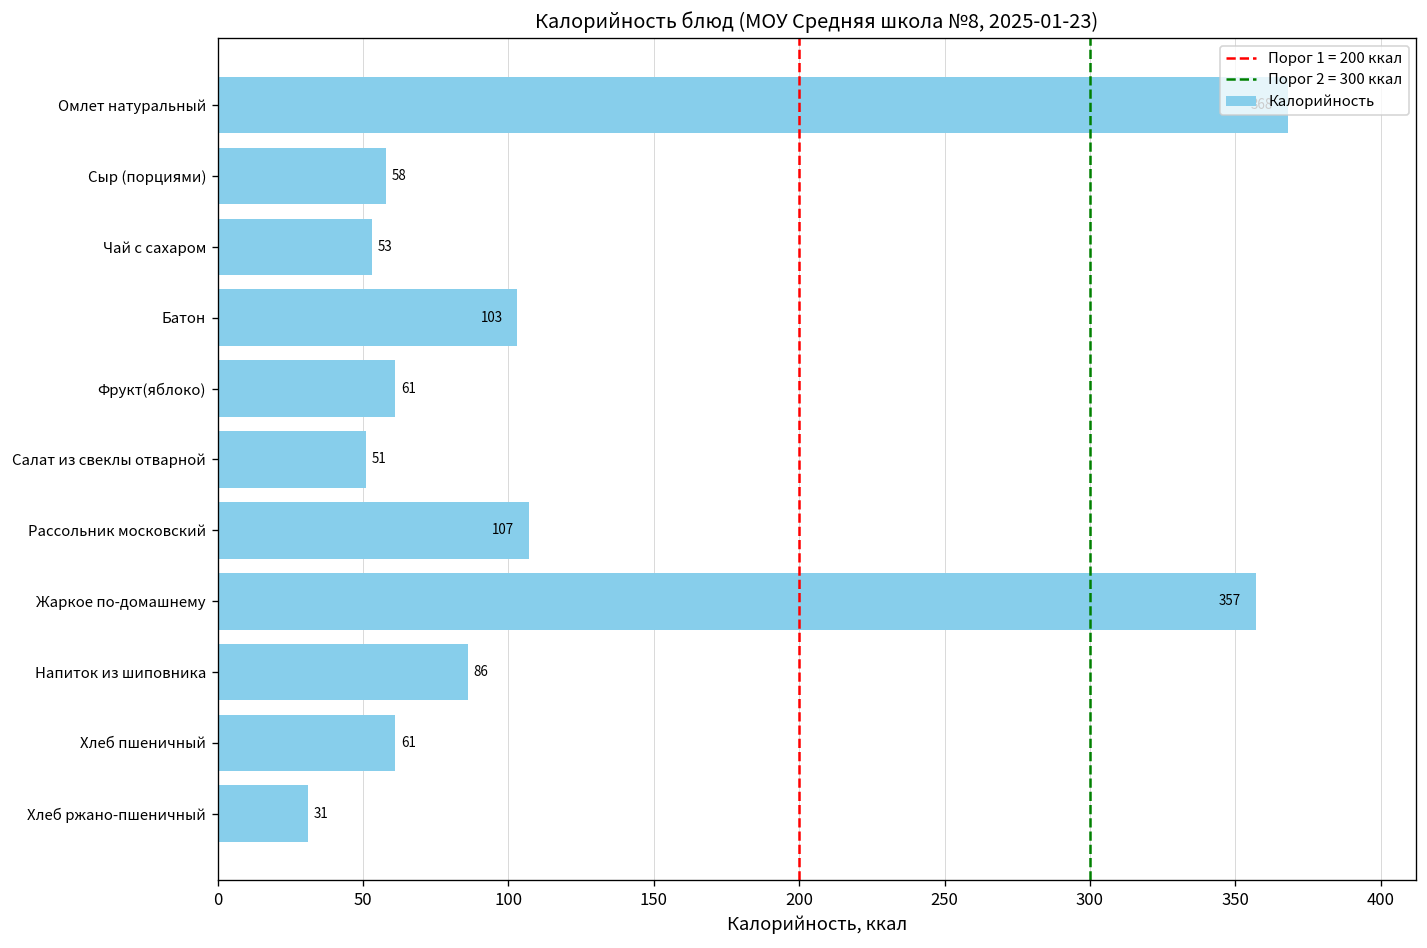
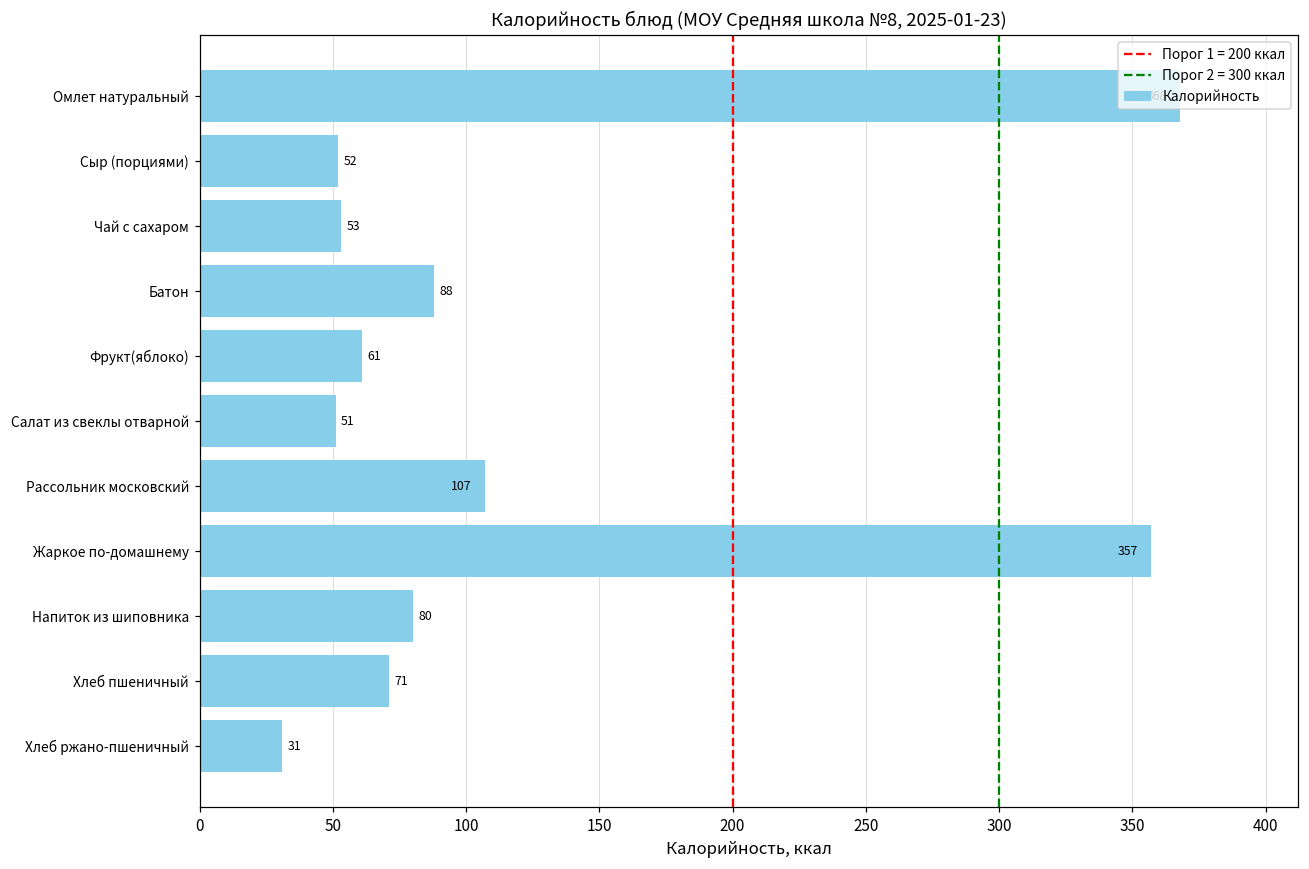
  {
-   "Сыр (порциями)": 58,
+   "Сыр (порциями)": 52,
    "Чай с сахаром": 53,
-   "Батон": 103,
+   "Батон": 88,
    "Фрукт(яблоко)": 61,
    "Салат из свеклы отварной": 51,
    "Рассольник московский": 107,
    "Жаркое по-домашнему": 357,
-   "Напиток из шиповника": 86,
-   "Хлеб пшеничный": 61,
+   "Напиток из шиповника": 80,
+   "Хлеб пшеничный": 71,
    "Хлеб ржано-пшеничный": 31
  }
